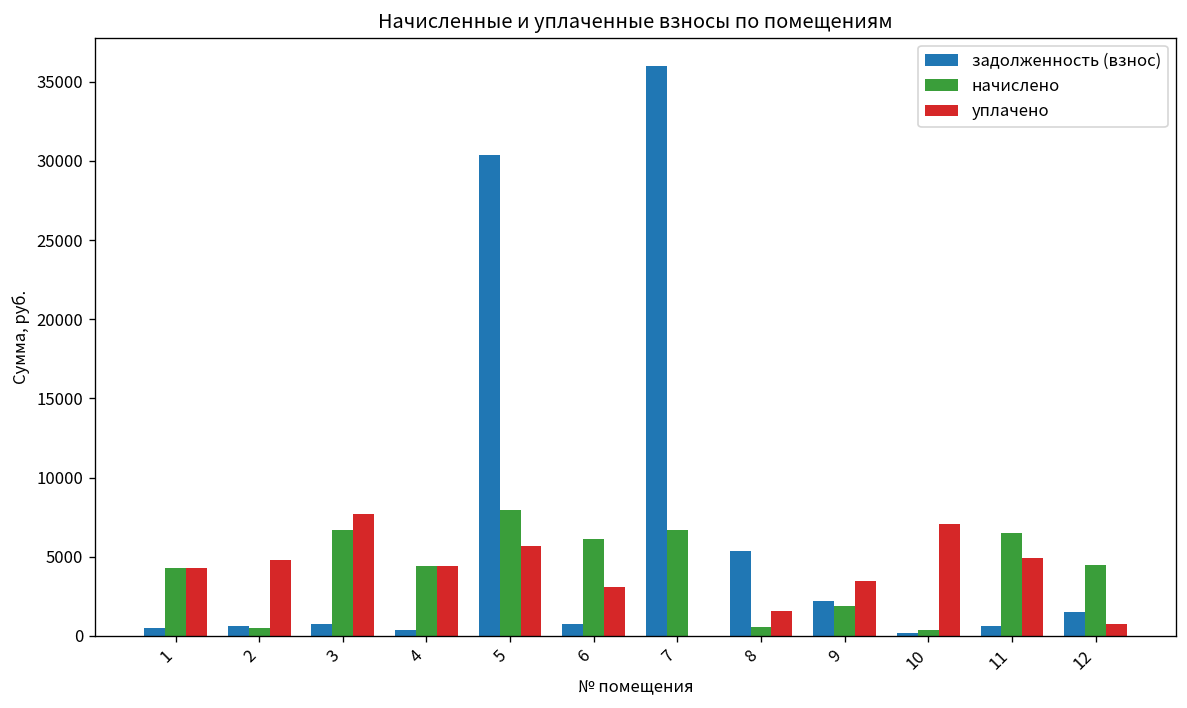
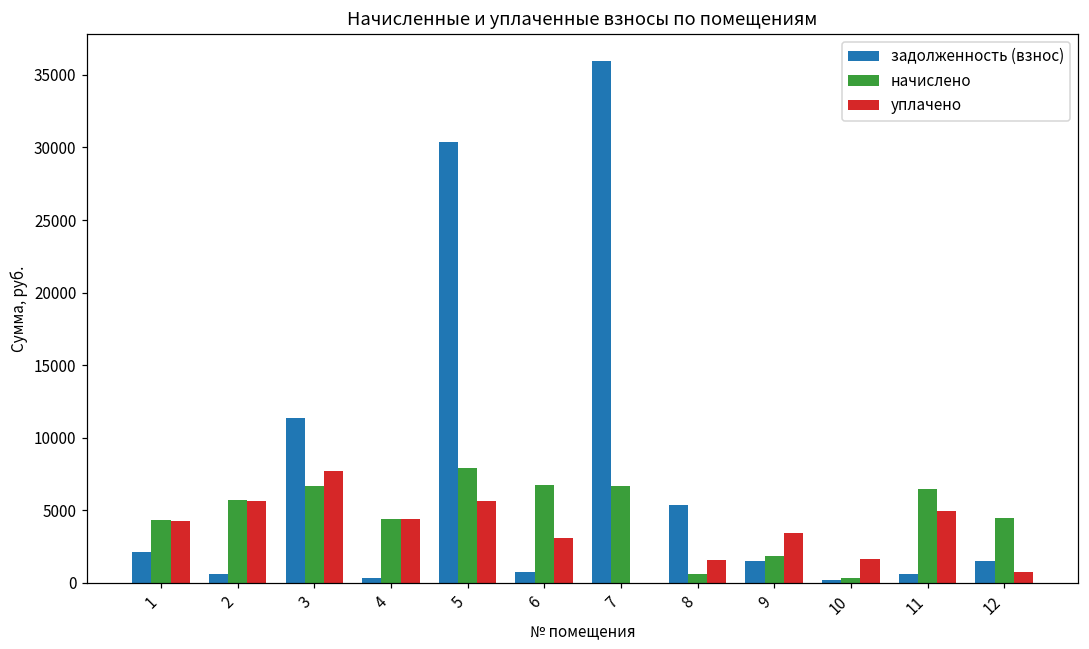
  {
    "задолженность (взнос)": {
-     "1": 500,
+     "1": 2100,
      "2": 600,
-     "3": 700,
+     "3": 11300,
      "4": 300,
      "5": 30300,
      "6": 800,
      "7": 36000,
      "8": 5400,
-     "9": 2200,
+     "9": 1500,
      "11": 600,
      "12": 1500
    },
    "начислено": {
      "1": 4300,
-     "2": 500,
+     "2": 5700,
      "3": 6700,
      "4": 4400,
      "5": 7900,
-     "6": 6100,
+     "6": 6800,
      "7": 6700,
      "8": 600,
      "9": 1900,
      "10": 400,
      "11": 6500,
      "12": 4500
    },
    "уплачено": {
      "1": 4300,
-     "2": 4800,
+     "2": 5700,
      "3": 7700,
      "4": 4400,
      "5": 5700,
      "6": 3100,
      "7": 0,
      "8": 1600,
      "9": 3400,
-     "10": 7000,
+     "10": 1700,
      "11": 4900,
      "12": 700
    }
  }
